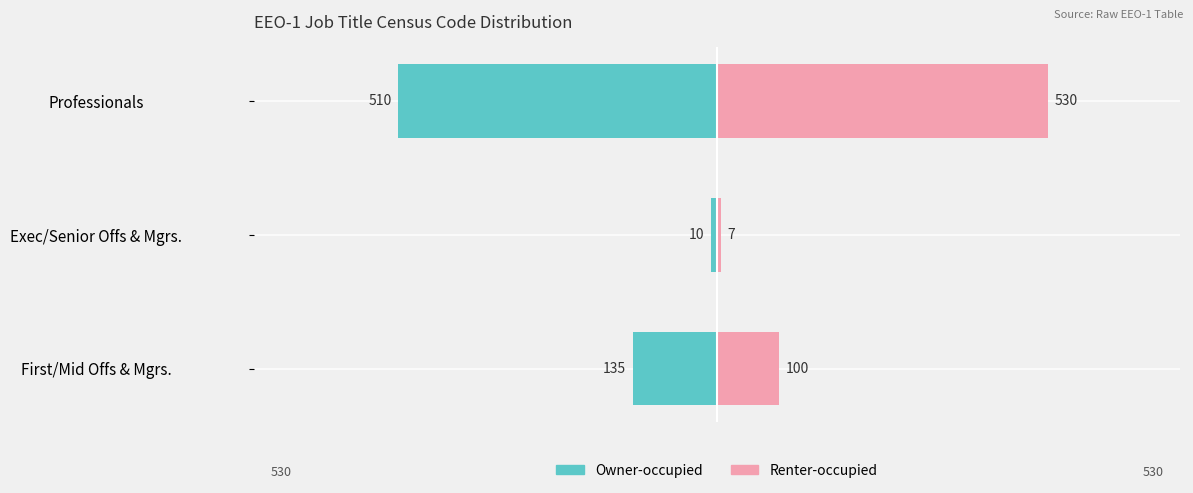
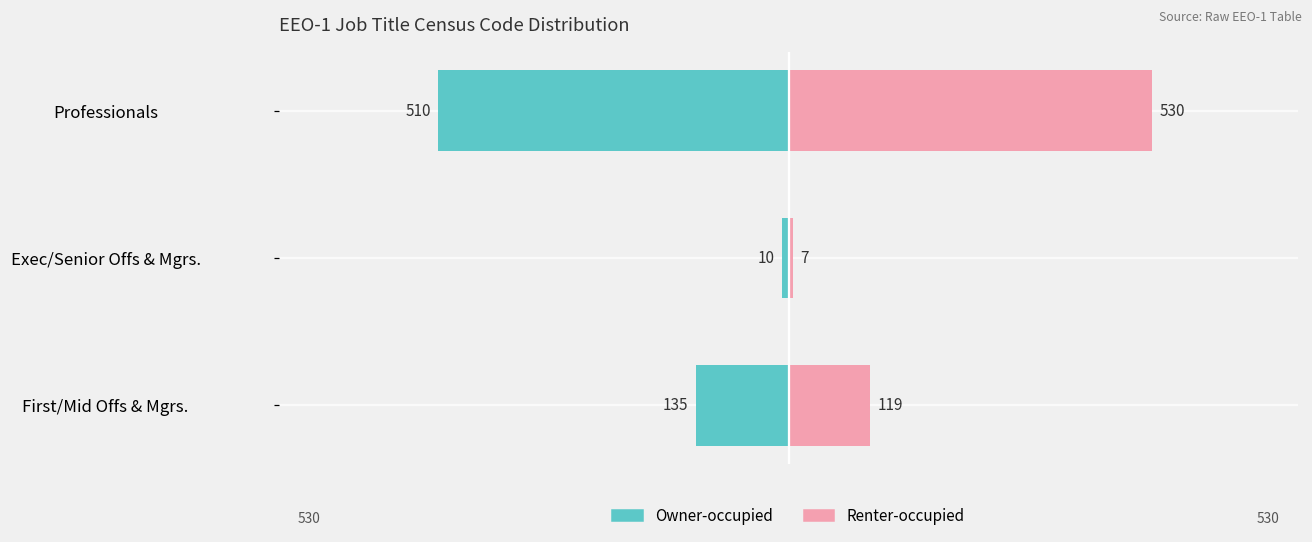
  {
    "Renter-occupied": {
      "Professionals": 530,
      "Exec/Senior Offs & Mgrs.": 7,
-     "First/Mid Offs & Mgrs.": 100
+     "First/Mid Offs & Mgrs.": 119
    }
  }
